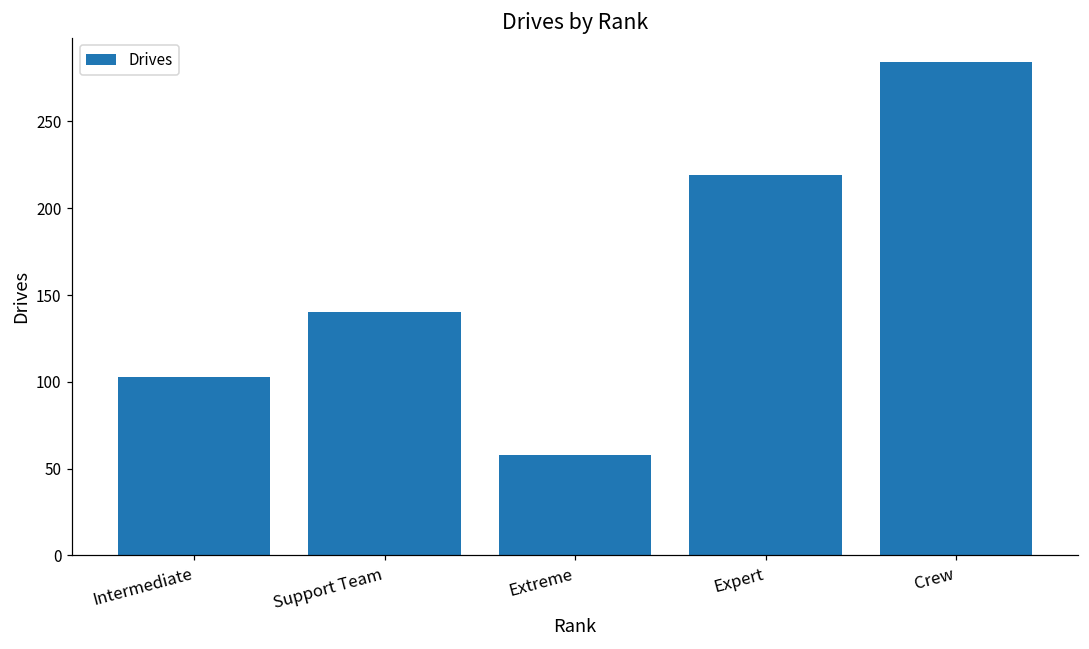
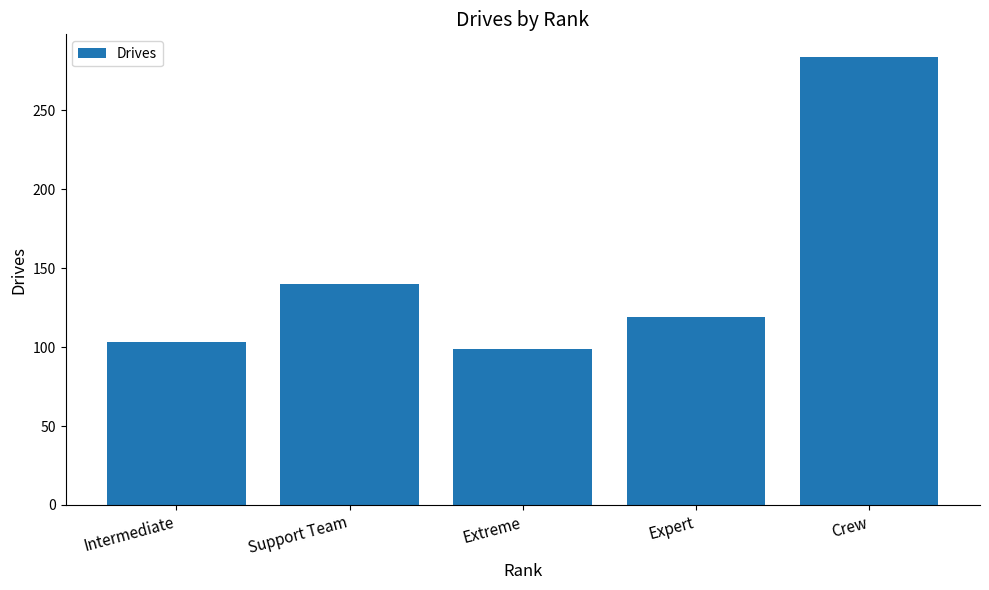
  {
    "Intermediate": 103,
    "Support Team": 140,
-   "Extreme": 58,
-   "Expert": 219,
+   "Extreme": 99,
+   "Expert": 119,
    "Crew": 284
  }
